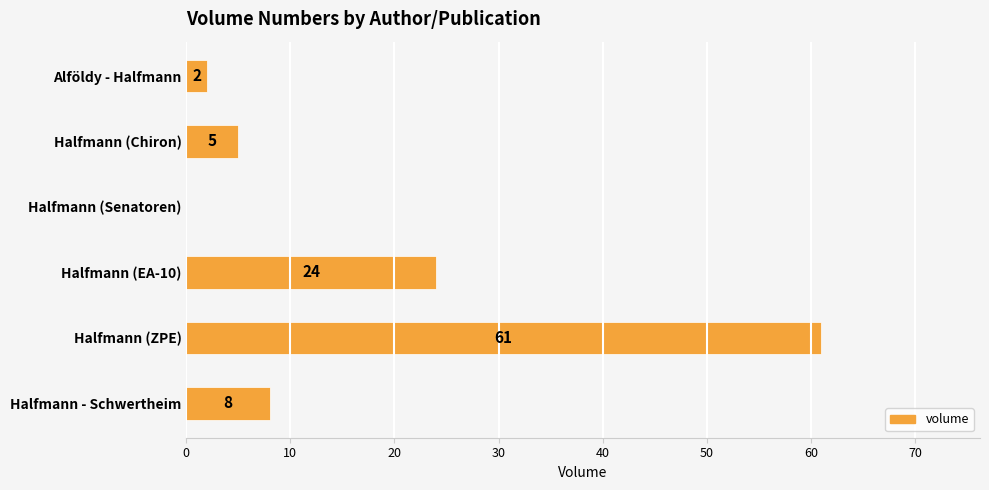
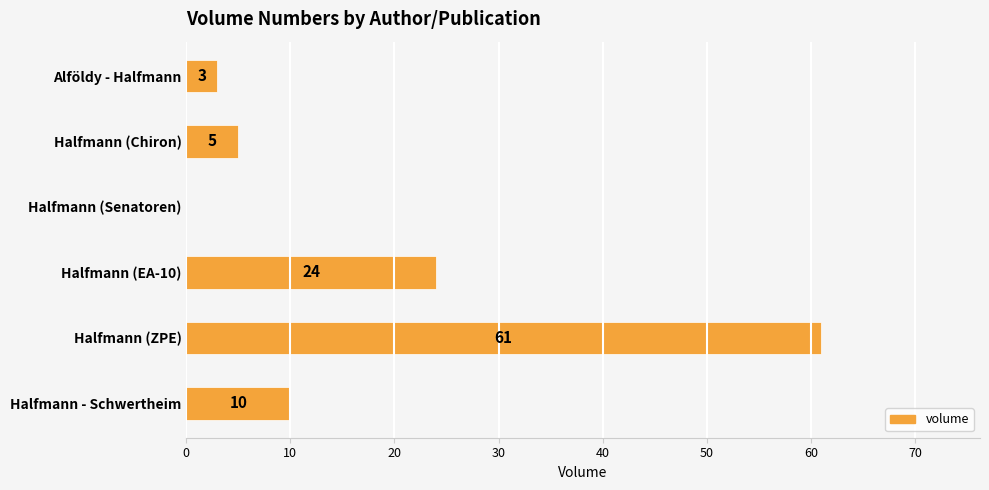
  {
-   "Alföldy - Halfmann": 2,
+   "Alföldy - Halfmann": 3,
    "Halfmann (Chiron)": 5,
    "Halfmann (EA-10)": 24,
    "Halfmann (ZPE)": 61,
-   "Halfmann - Schwertheim": 8
+   "Halfmann - Schwertheim": 10
  }
